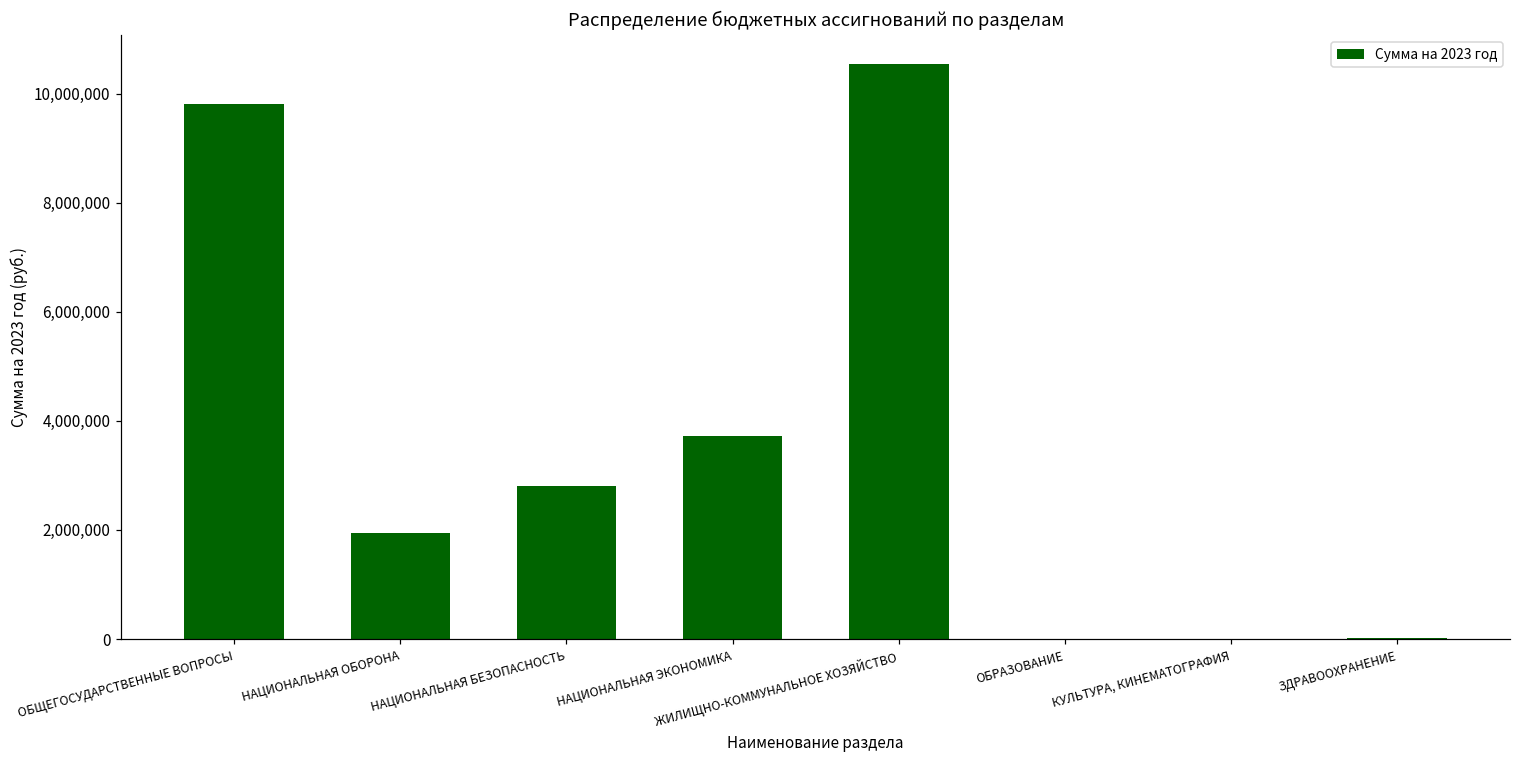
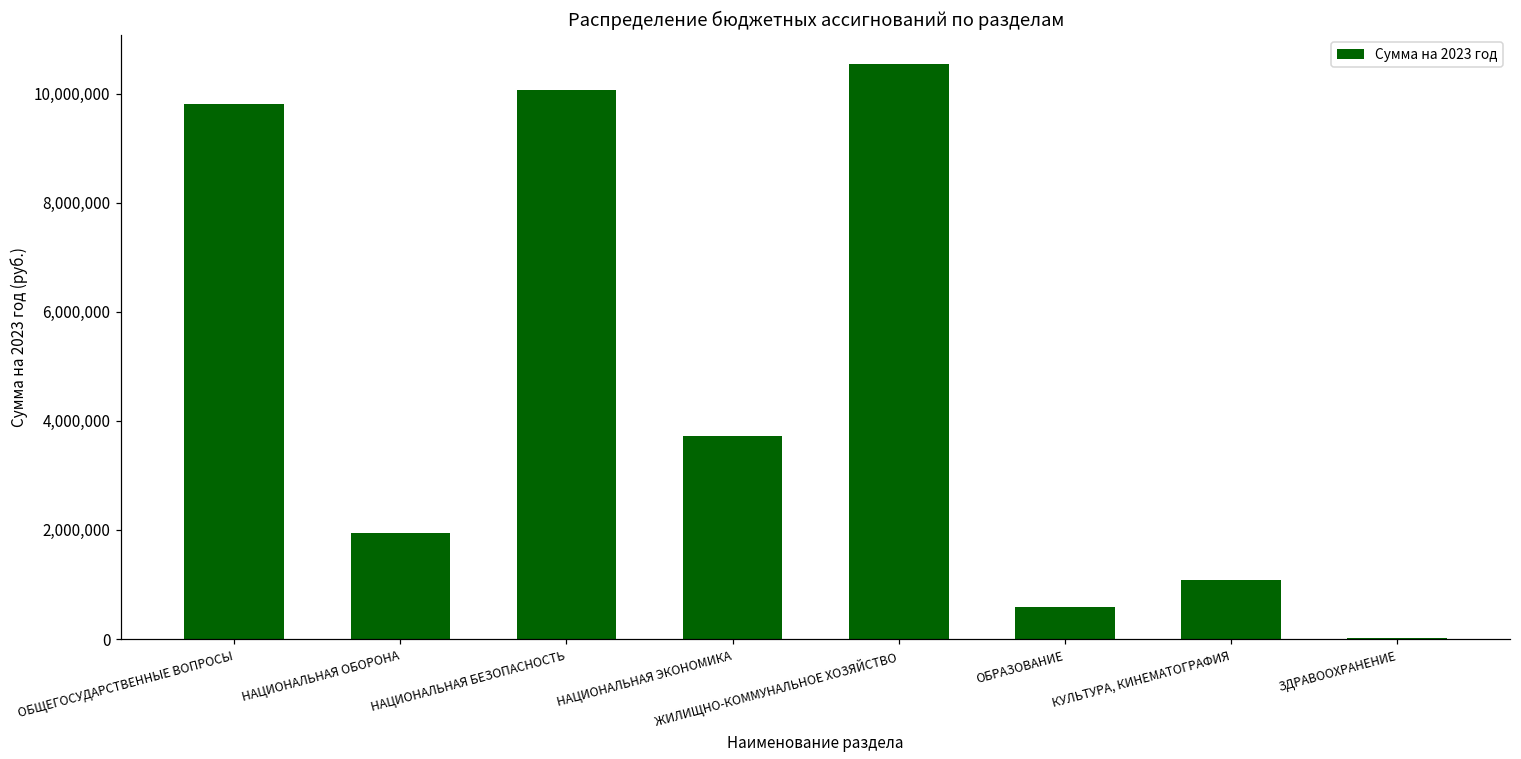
  {
    "ОБЩЕГОСУДАРСТВЕННЫЕ ВОПРОСЫ": "9,800,000",
    "НАЦИОНАЛЬНАЯ ОБОРОНА": "1,900,000",
-   "НАЦИОНАЛЬНАЯ БЕЗОПАСНОСТЬ": "2,800,000",
+   "НАЦИОНАЛЬНАЯ БЕЗОПАСНОСТЬ": "10,100,000",
    "НАЦИОНАЛЬНАЯ ЭКОНОМИКА": "3,700,000",
    "ЖИЛИЩНО-КОММУНАЛЬНОЕ ХОЗЯЙСТВО": "10,500,000",
-   "ОБРАЗОВАНИЕ": "0",
-   "КУЛЬТУРА, КИНЕМАТОГРАФИЯ": "0"
+   "ОБРАЗОВАНИЕ": "600,000",
+   "КУЛЬТУРА, КИНЕМАТОГРАФИЯ": "1,100,000"
  }
